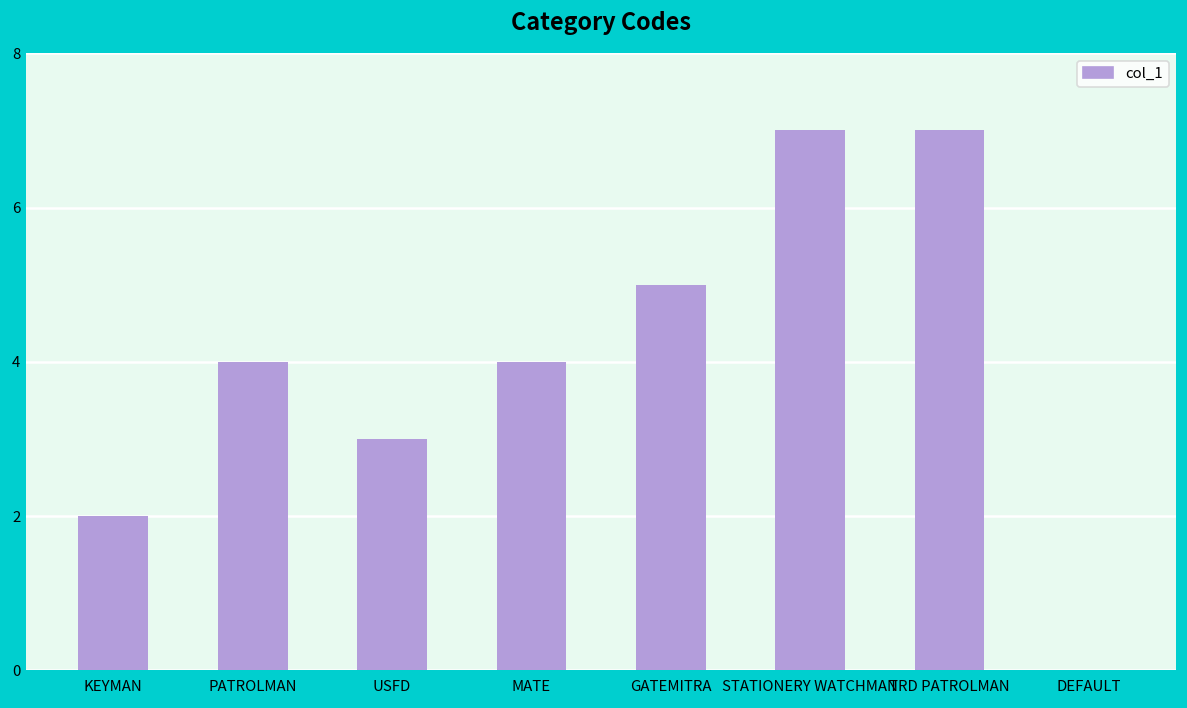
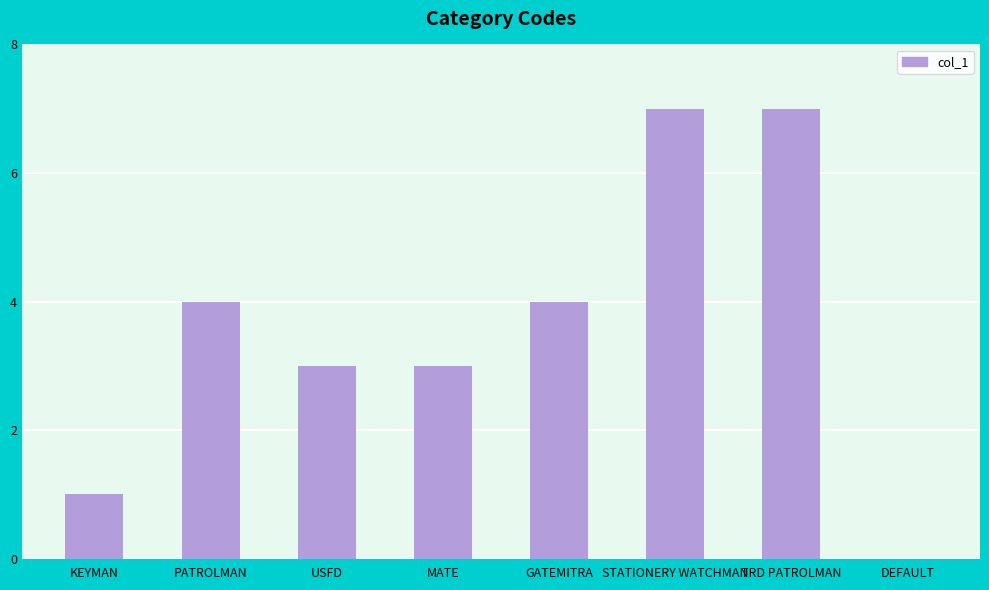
  {
-   "KEYMAN": 2,
+   "KEYMAN": 1,
    "PATROLMAN": 4,
    "USFD": 3,
-   "MATE": 4,
-   "GATEMITRA": 5,
+   "MATE": 3,
+   "GATEMITRA": 4,
    "STATIONERY WATCHMAN": 7,
    "TRD PATROLMAN": 7,
    "DEFAULT": 0
  }
